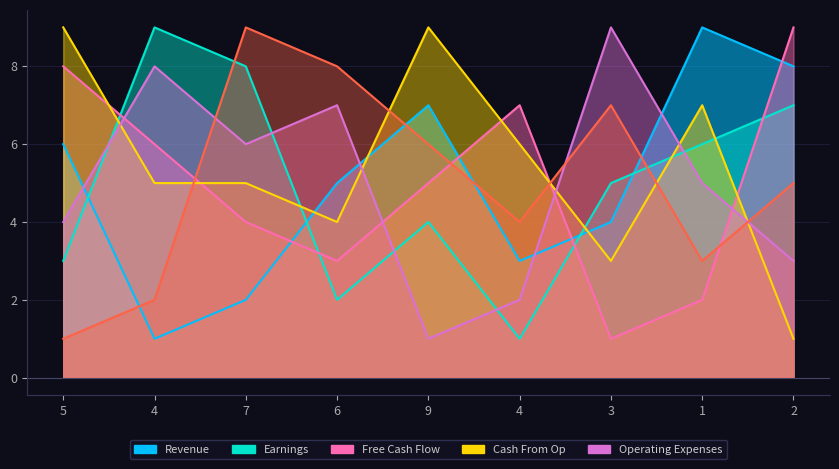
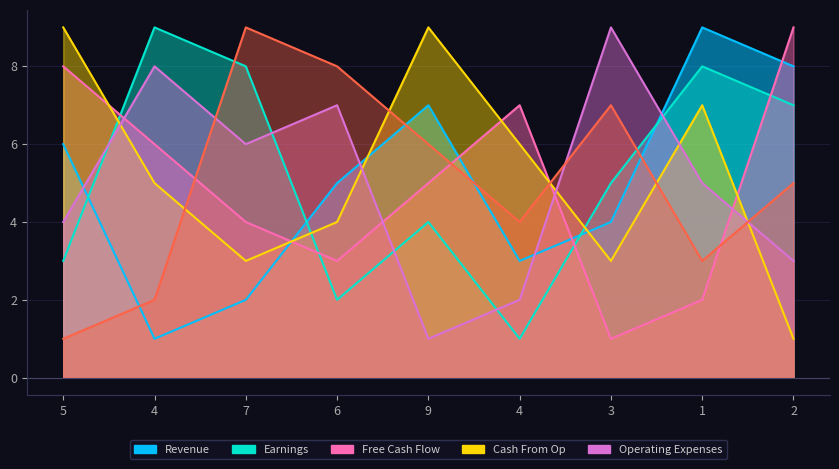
  {
    "Revenue": {
      "5": 6,
      "7": 2,
      "6": 5,
      "9": 7,
      "3": 4,
      "1": 9,
      "2": 8
    },
    "Earnings": {
      "5": 3,
      "7": 8,
      "6": 2,
      "9": 4,
      "3": 5,
-     "1": 6,
+     "1": 8,
      "2": 7
    },
    "Cash From Op": {
      "5": 9,
-     "7": 5,
+     "7": 3,
      "6": 4,
      "9": 9,
      "3": 3,
      "1": 7,
      "2": 1
    }
  }
